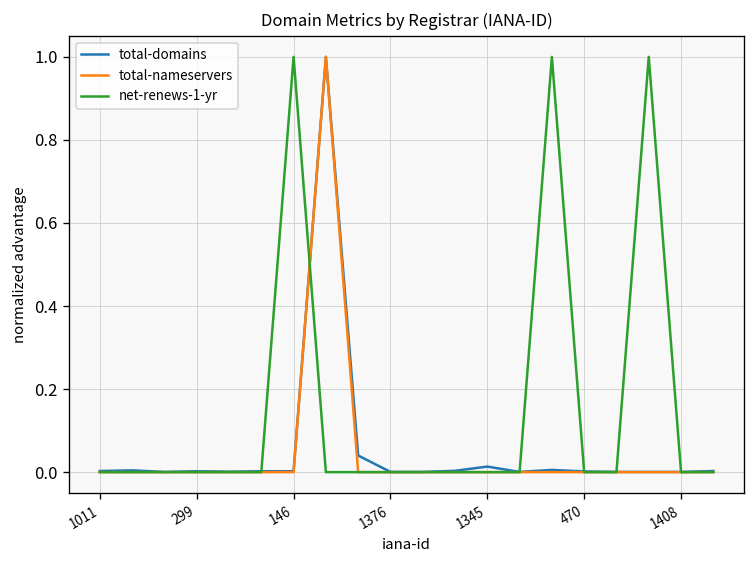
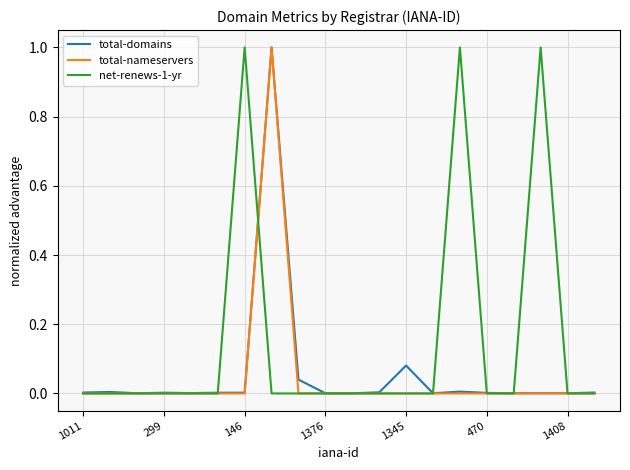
  {
    "total-domains": {
-     "1345": 0.01
+     "1345": 0.08
    },
    "net-renews-1-yr": {
      "146": 1.00
    }
  }
